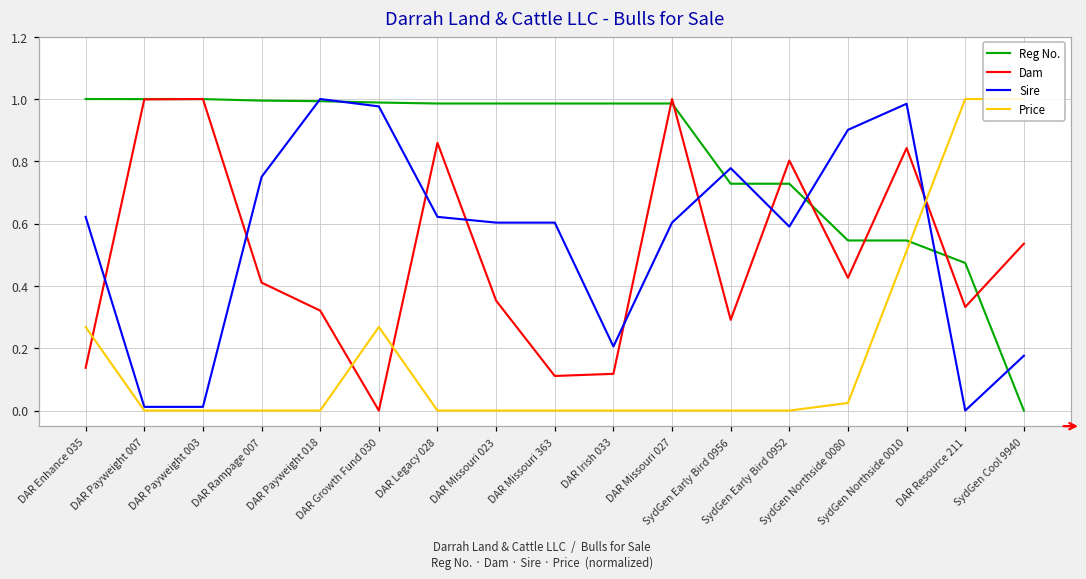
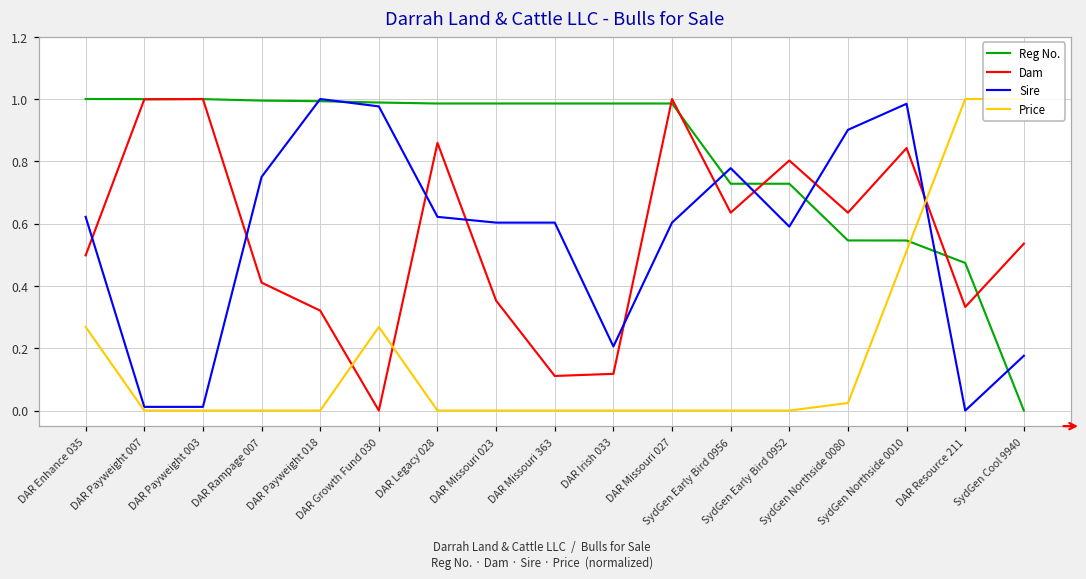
  {
    "Reg No.": {
      "DAR Enhance 035": 1.00,
      "DAR Rampage 007": 0.99,
      "DAR Growth Fund 030": 0.99,
      "DAR Legacy 028": 0.99,
      "DAR Missouri 023": 0.99,
      "DAR Missouri 363": 0.99,
      "DAR Irish 033": 0.99,
      "DAR Missouri 027": 0.99,
      "SydGen Early Bird 0956": 0.73,
      "SydGen Early Bird 0952": 0.73,
      "SydGen Northside 0080": 0.55,
      "SydGen Northside 0010": 0.55,
      "DAR Resource 211": 0.47,
      "SydGen Cool 9940": 0.00
    },
    "Dam": {
-     "DAR Enhance 035": 0.14,
+     "DAR Enhance 035": 0.50,
      "DAR Rampage 007": 0.41,
      "DAR Payweight 018": 0.32,
      "DAR Growth Fund 030": 0.00,
      "DAR Legacy 028": 0.86,
      "DAR Missouri 023": 0.35,
      "DAR Missouri 363": 0.11,
      "DAR Irish 033": 0.12,
      "DAR Missouri 027": 1.00,
-     "SydGen Early Bird 0956": 0.29,
+     "SydGen Early Bird 0956": 0.64,
      "SydGen Early Bird 0952": 0.80,
-     "SydGen Northside 0080": 0.43,
+     "SydGen Northside 0080": 0.64,
      "SydGen Northside 0010": 0.84,
      "DAR Resource 211": 0.33,
      "SydGen Cool 9940": 0.54
    },
    "Sire": {
      "DAR Enhance 035": 0.62,
      "DAR Payweight 007": 0.01,
      "DAR Payweight 003": 0.01,
      "DAR Rampage 007": 0.75,
      "DAR Growth Fund 030": 0.98,
      "DAR Legacy 028": 0.62,
      "DAR Missouri 023": 0.60,
      "DAR Missouri 363": 0.60,
      "DAR Irish 033": 0.21,
      "DAR Missouri 027": 0.60,
      "SydGen Early Bird 0956": 0.78,
      "SydGen Early Bird 0952": 0.59,
      "SydGen Northside 0080": 0.90,
      "SydGen Northside 0010": 0.98,
      "DAR Resource 211": 0.00,
      "SydGen Cool 9940": 0.18
    },
    "Price": {
      "DAR Enhance 035": 0.27,
      "DAR Payweight 007": 0.00,
      "DAR Payweight 003": 0.00,
      "DAR Rampage 007": 0.00,
      "DAR Payweight 018": 0.00,
      "DAR Growth Fund 030": 0.27,
      "DAR Legacy 028": 0.00,
      "DAR Missouri 023": 0.00,
      "DAR Missouri 363": 0.00,
      "DAR Irish 033": 0.00,
      "DAR Missouri 027": 0.00,
      "SydGen Early Bird 0956": 0.00,
      "SydGen Early Bird 0952": 0.00,
      "SydGen Northside 0080": 0.02,
      "SydGen Northside 0010": 0.51,
      "DAR Resource 211": 1.00
    }
  }
